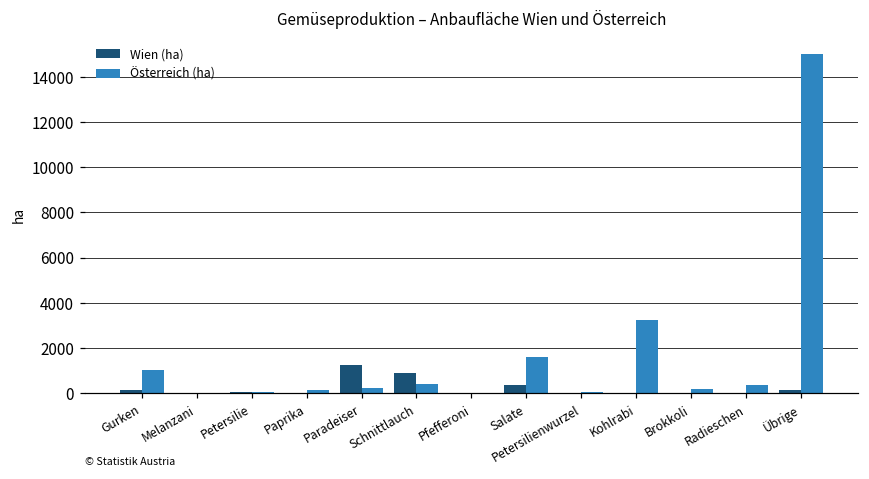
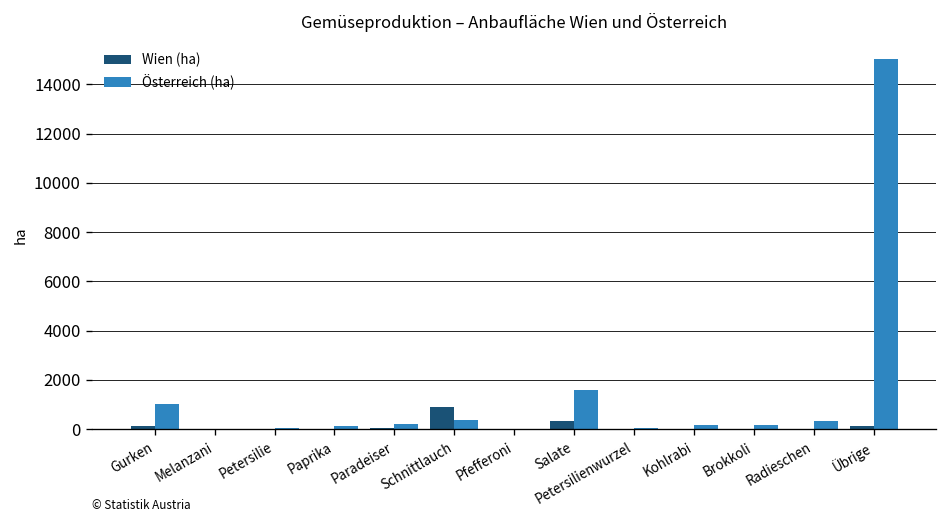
  {
    "Wien (ha)": {
      "Gurken": 100,
-     "Paradeiser": 1200,
+     "Paradeiser": 0,
      "Schnittlauch": 900,
      "Salate": 300,
      "Übrige": 100
    },
    "Österreich (ha)": {
      "Gurken": 1000,
      "Paprika": 100,
      "Paradeiser": 200,
      "Schnittlauch": 400,
      "Salate": 1600,
-     "Kohlrabi": 3200,
+     "Kohlrabi": 200,
      "Brokkoli": 200,
      "Radieschen": 300,
      "Übrige": 15000
    }
  }
